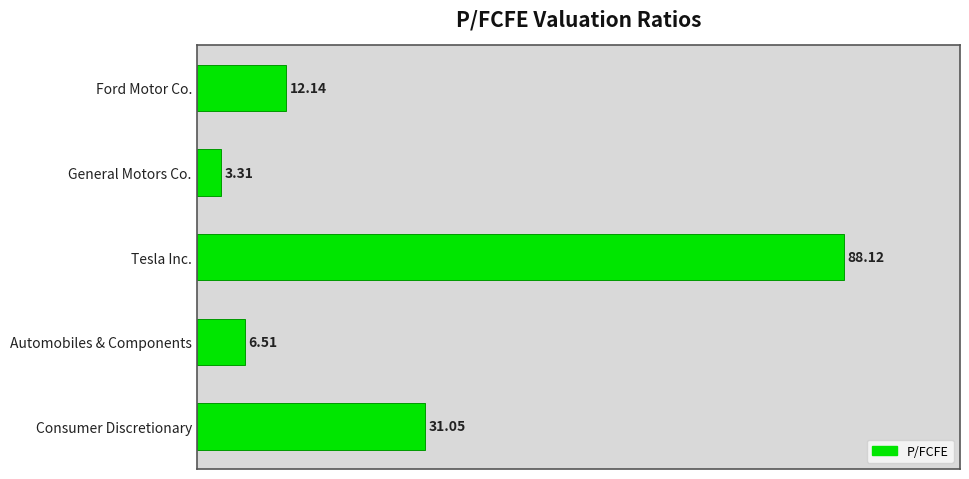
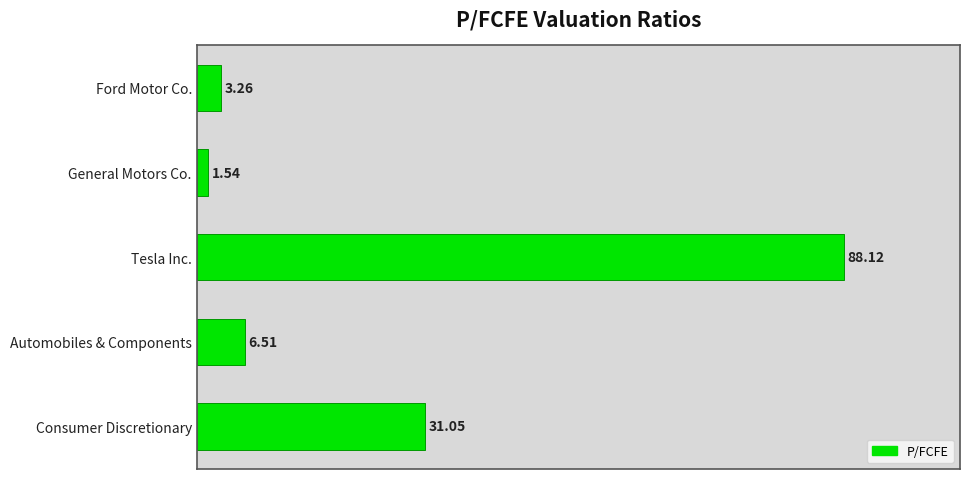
  {
-   "Ford Motor Co.": 12.14,
-   "General Motors Co.": 3.31,
+   "Ford Motor Co.": 3.26,
+   "General Motors Co.": 1.54,
    "Tesla Inc.": 88.12,
    "Automobiles & Components": 6.51,
    "Consumer Discretionary": 31.05
  }
